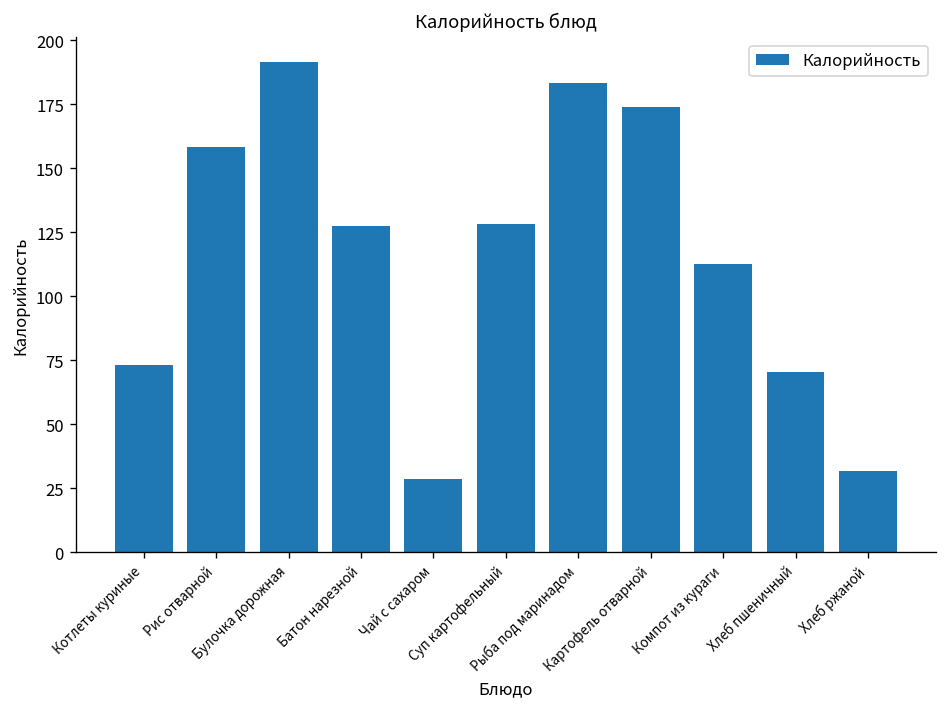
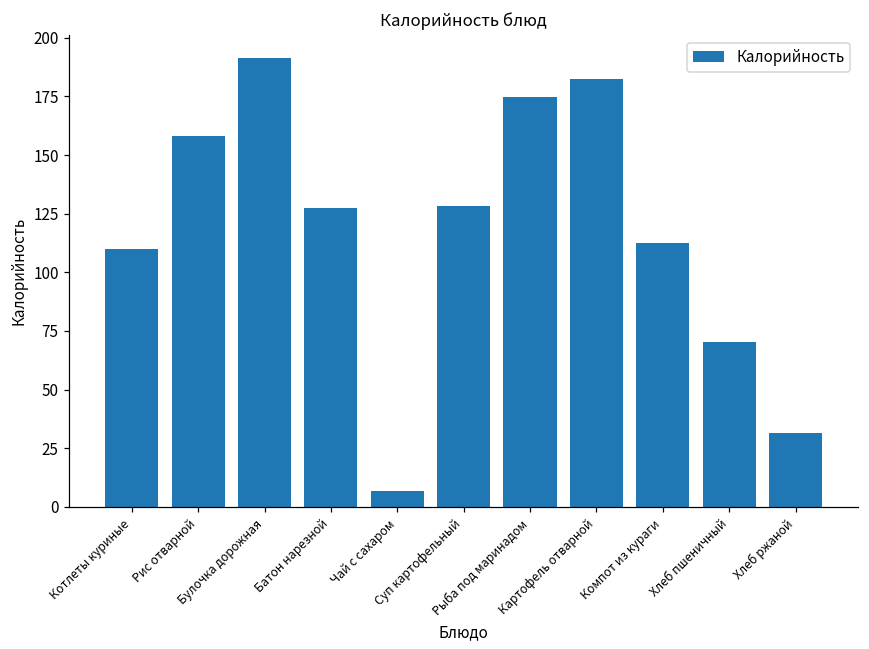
  {
-   "Котлеты куриные": 73,
+   "Котлеты куриные": 110,
    "Рис отварной": 158,
    "Булочка дорожная": 191,
    "Батон нарезной": 128,
-   "Чай с сахаром": 28,
+   "Чай с сахаром": 7,
    "Суп картофельный": 128,
-   "Рыба под маринадом": 183,
-   "Картофель отварной": 174,
+   "Рыба под маринадом": 175,
+   "Картофель отварной": 183,
    "Компот из кураги": 112,
    "Хлеб пшеничный": 71,
    "Хлеб ржаной": 32
  }
